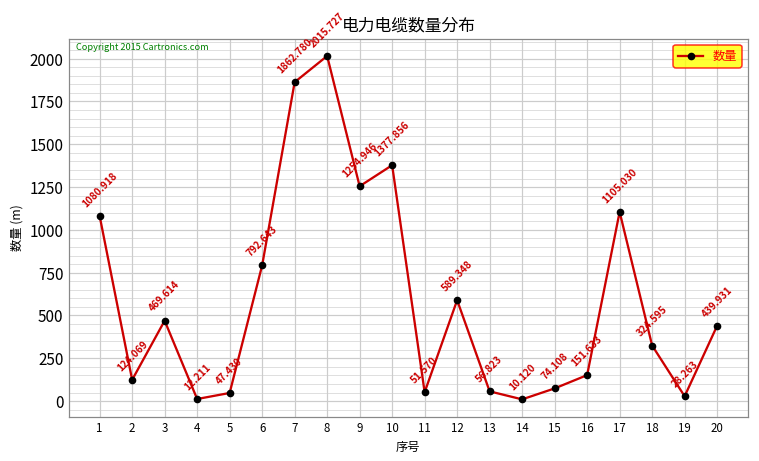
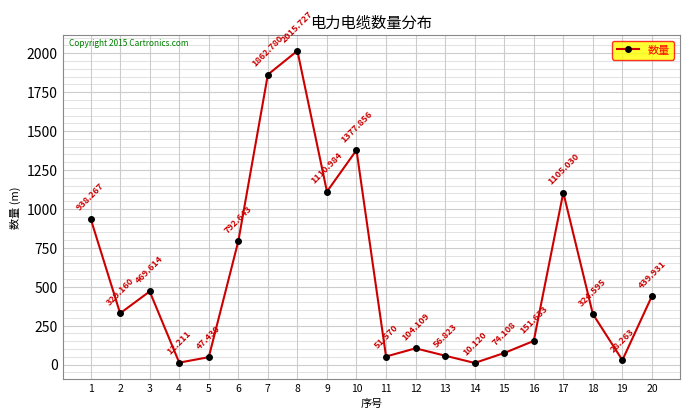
  {
-   "1": 1080.918,
-   "2": 124.069,
+   "1": 938.267,
+   "2": 329.160,
    "3": 469.614,
    "4": 12.211,
    "5": 47.430,
    "6": 792.643,
    "7": 1862.780,
    "8": 2015.727,
-   "9": 1254.946,
+   "9": 1110.984,
    "10": 1377.856,
    "11": 51.570,
-   "12": 589.348,
+   "12": 104.109,
    "13": 56.823,
    "14": 10.120,
    "15": 74.108,
    "16": 151.633,
    "17": 1105.030,
    "18": 324.595,
    "19": 28.263,
    "20": 439.931
  }
